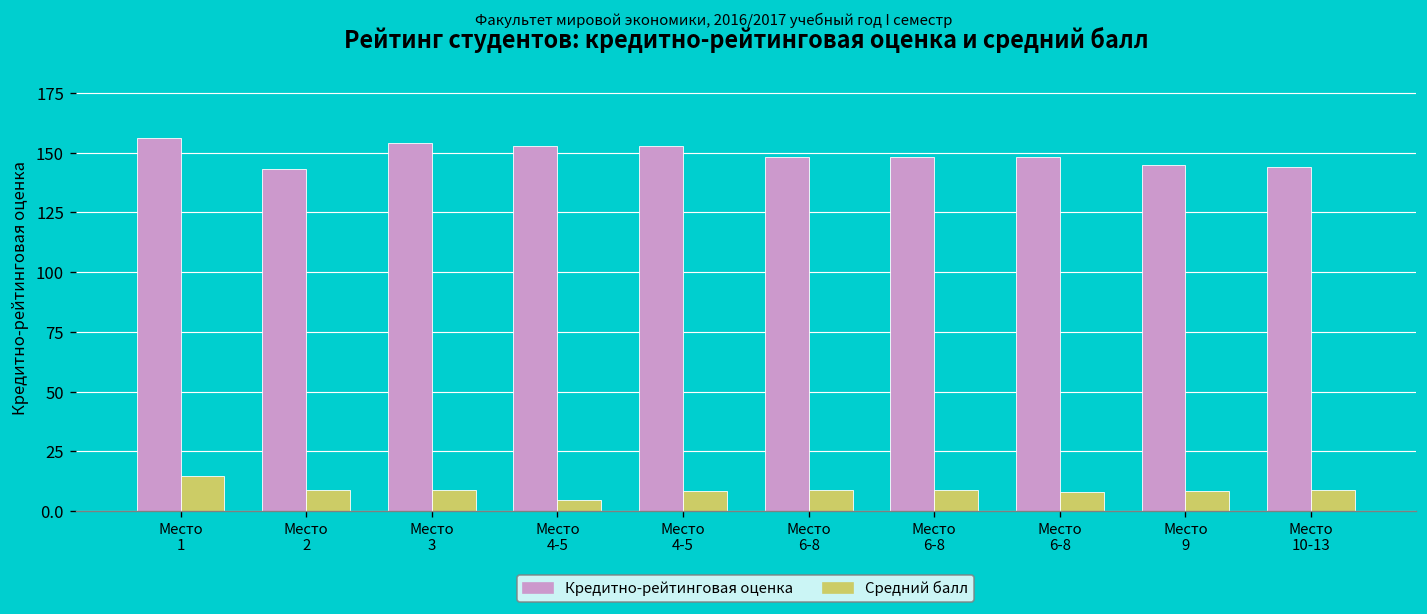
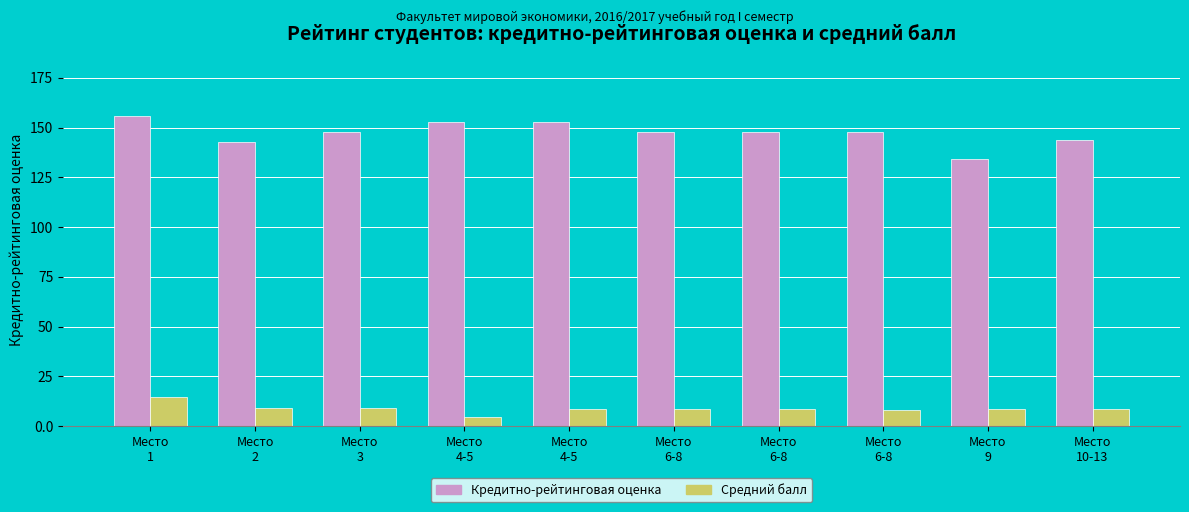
  {
    "Кредитно-рейтинговая оценка": {
      "Место 1": 156,
      "Место 2": 143,
-     "Место 3": 154,
-     "Место 9": 145,
+     "Место 3": 148,
+     "Место 9": 134,
      "Место 10-13": 144
    },
    "Средний балл": {
      "Место 1": 15,
      "Место 2": 9,
      "Место 3": 9,
      "Место 9": 9,
      "Место 10-13": 9
    }
  }
